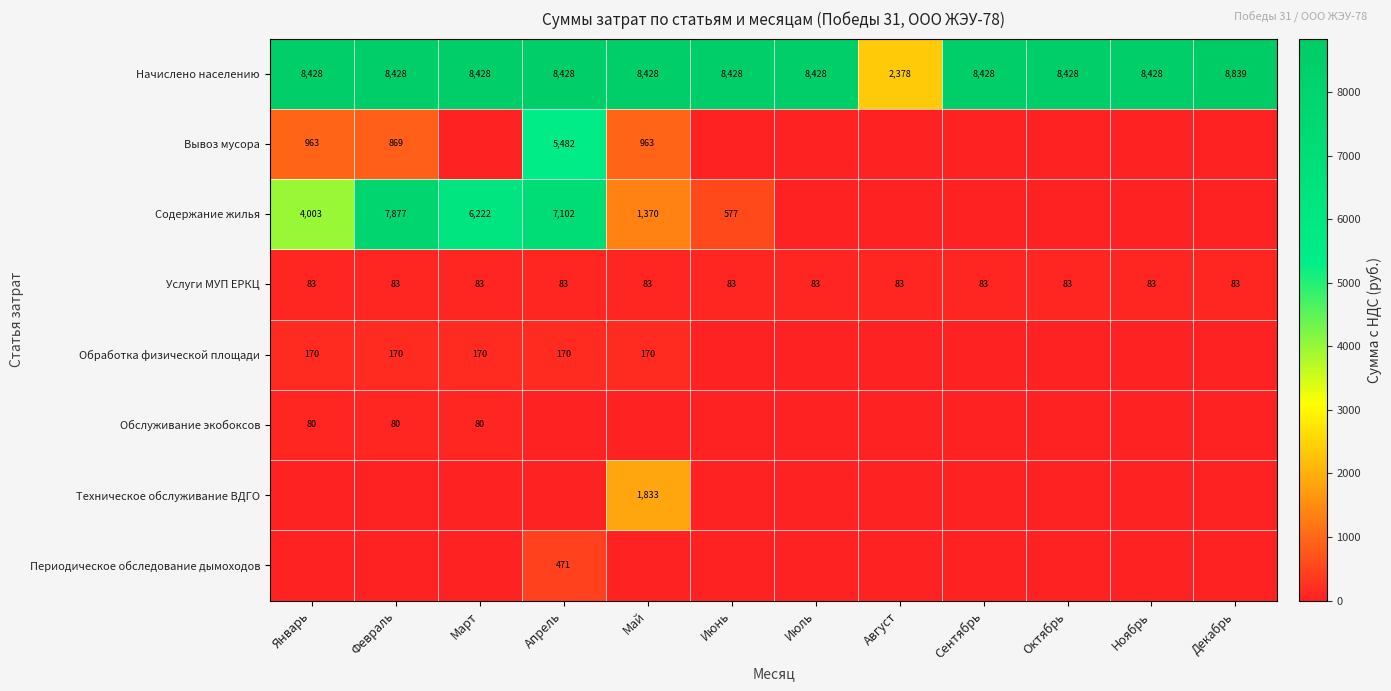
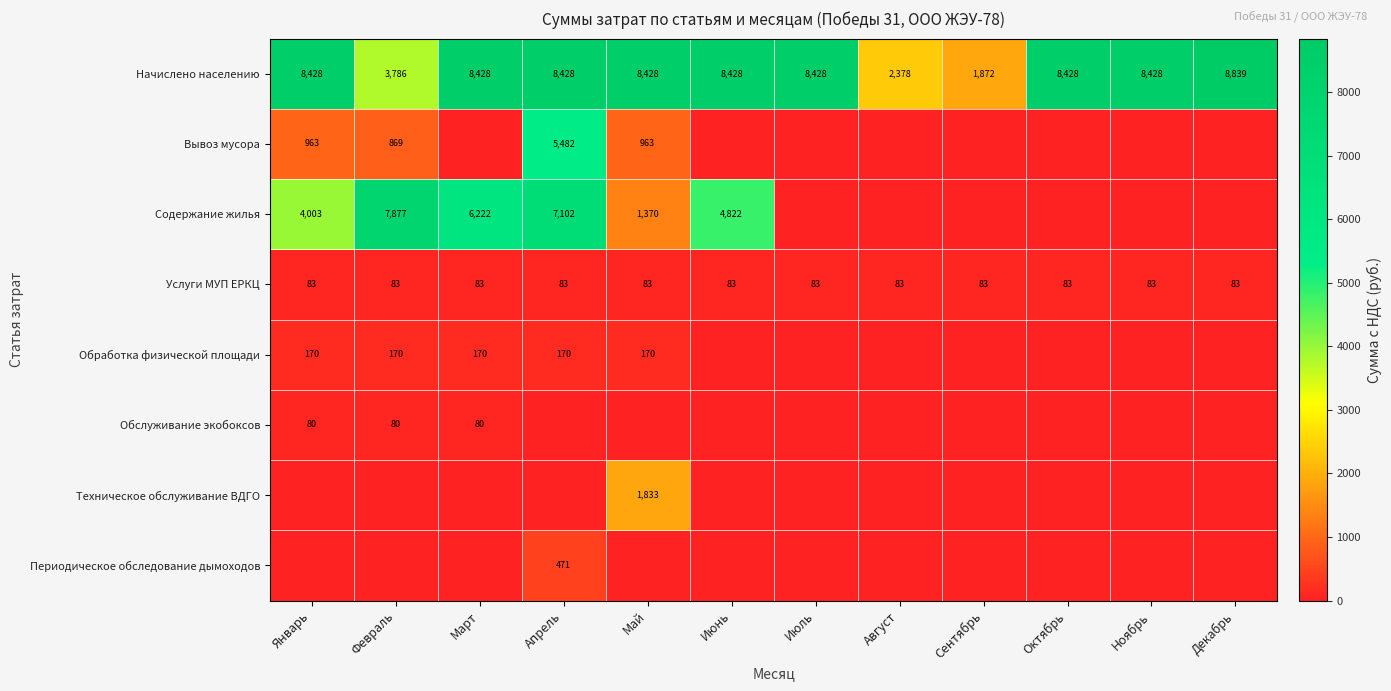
  {
    "Начислено населению": {
      "Январь": "8,428",
-     "Февраль": "8,428",
+     "Февраль": "3,786",
      "Март": "8,428",
      "Апрель": "8,428",
      "Май": "8,428",
      "Июнь": "8,428",
      "Июль": "8,428",
      "Август": "2,378",
-     "Сентябрь": "8,428",
+     "Сентябрь": "1,872",
      "Октябрь": "8,428",
      "Ноябрь": "8,428",
      "Декабрь": "8,839"
    },
    "Вывоз мусора": {
      "Январь": "963",
      "Февраль": "869",
      "Апрель": "5,482",
      "Май": "963"
    },
    "Содержание жилья": {
      "Январь": "4,003",
      "Февраль": "7,877",
      "Март": "6,222",
      "Апрель": "7,102",
      "Май": "1,370",
-     "Июнь": "577"
+     "Июнь": "4,822"
    },
    "Услуги МУП ЕРКЦ": {
      "Январь": "83",
      "Февраль": "83",
      "Март": "83",
      "Апрель": "83",
      "Май": "83",
      "Июнь": "83",
      "Июль": "83",
      "Август": "83",
      "Сентябрь": "83",
      "Октябрь": "83",
      "Ноябрь": "83",
      "Декабрь": "83"
    },
    "Обработка физической площади": {
      "Январь": "170",
      "Февраль": "170",
      "Март": "170",
      "Апрель": "170",
      "Май": "170"
    },
    "Обслуживание экобоксов": {
      "Январь": "80",
      "Февраль": "80",
      "Март": "80"
    },
    "Техническое обслуживание ВДГО": {
      "Май": "1,833"
    },
    "Периодическое обследование дымоходов": {
      "Апрель": "471"
    }
  }
